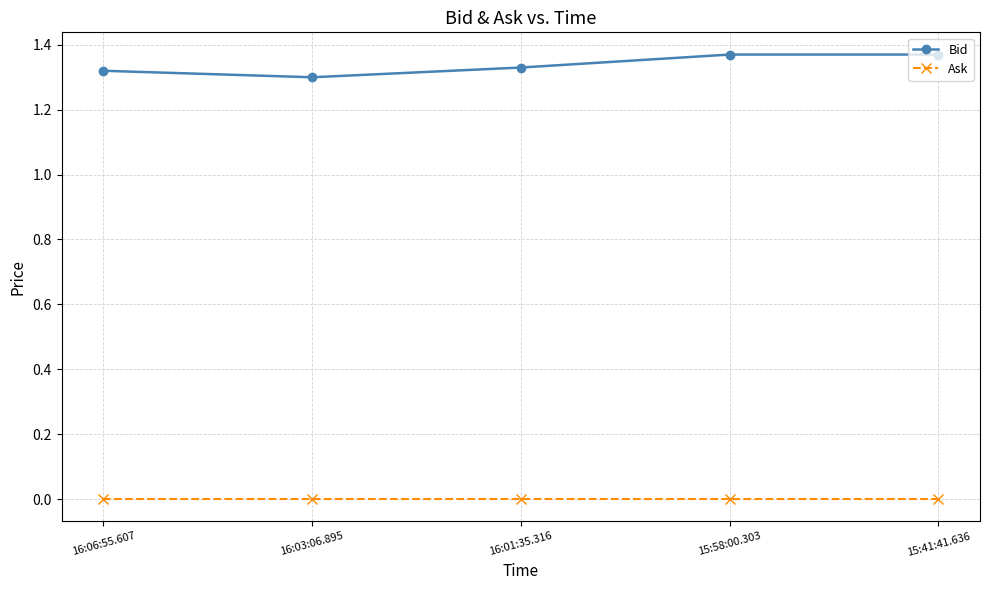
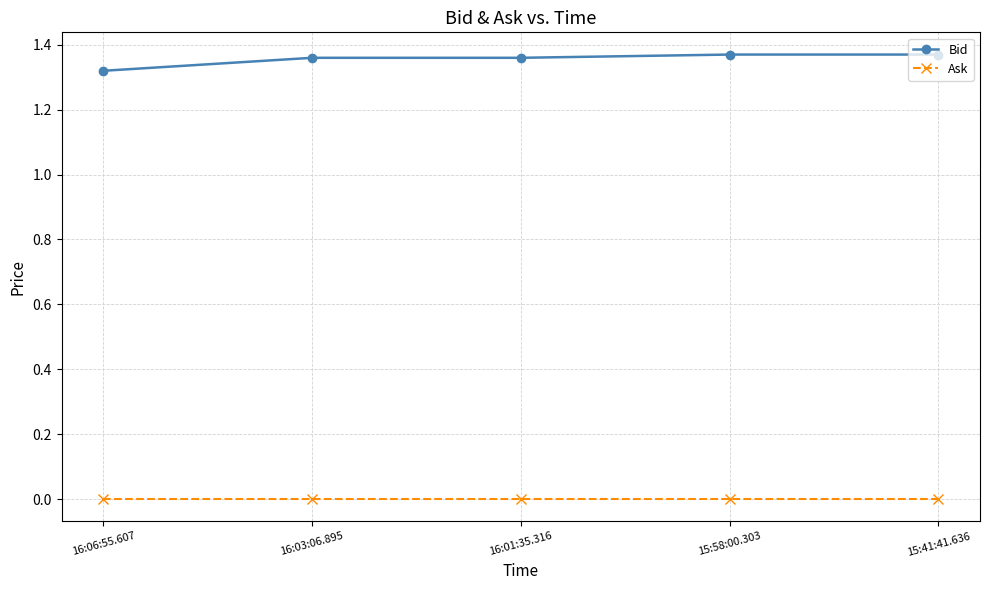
  {
    "Bid": {
      "16:06:55.607": 1.32,
-     "16:03:06.895": 1.30,
-     "16:01:35.316": 1.33,
+     "16:03:06.895": 1.36,
+     "16:01:35.316": 1.36,
      "15:58:00.303": 1.37
    },
    "Ask": {
      "16:06:55.607": 0.00,
      "16:03:06.895": 0.00,
      "16:01:35.316": 0.00,
      "15:58:00.303": 0.00,
      "15:41:41.636": 0.00
    }
  }
